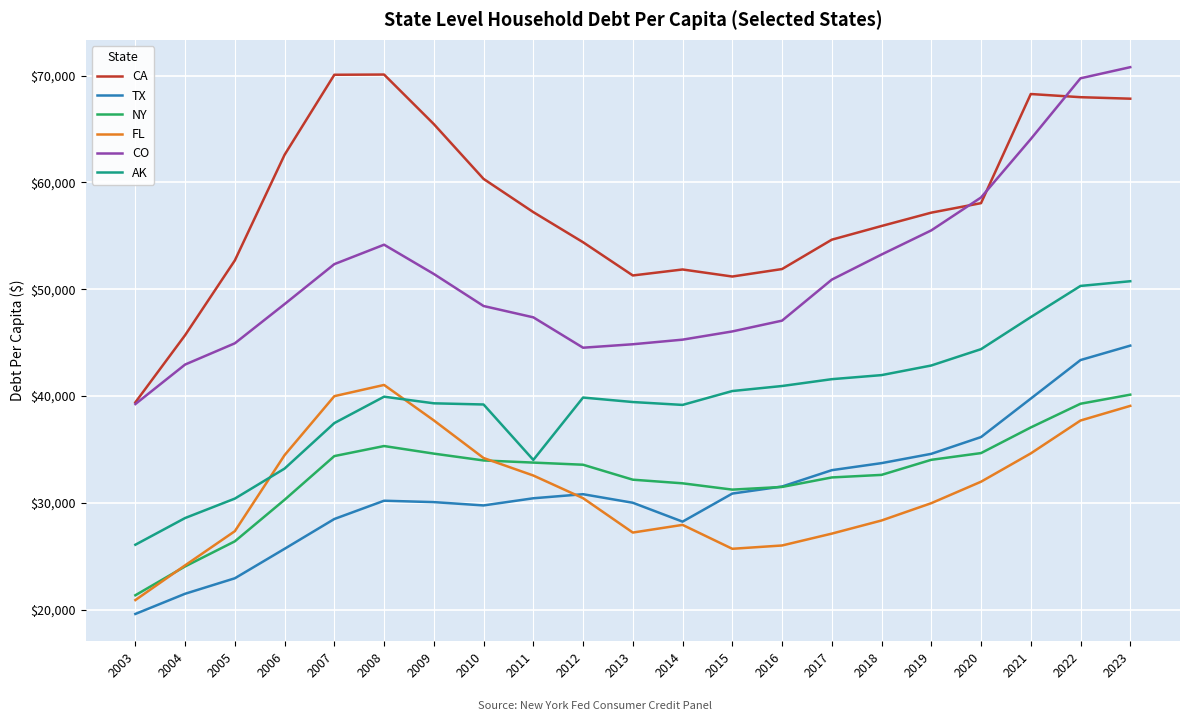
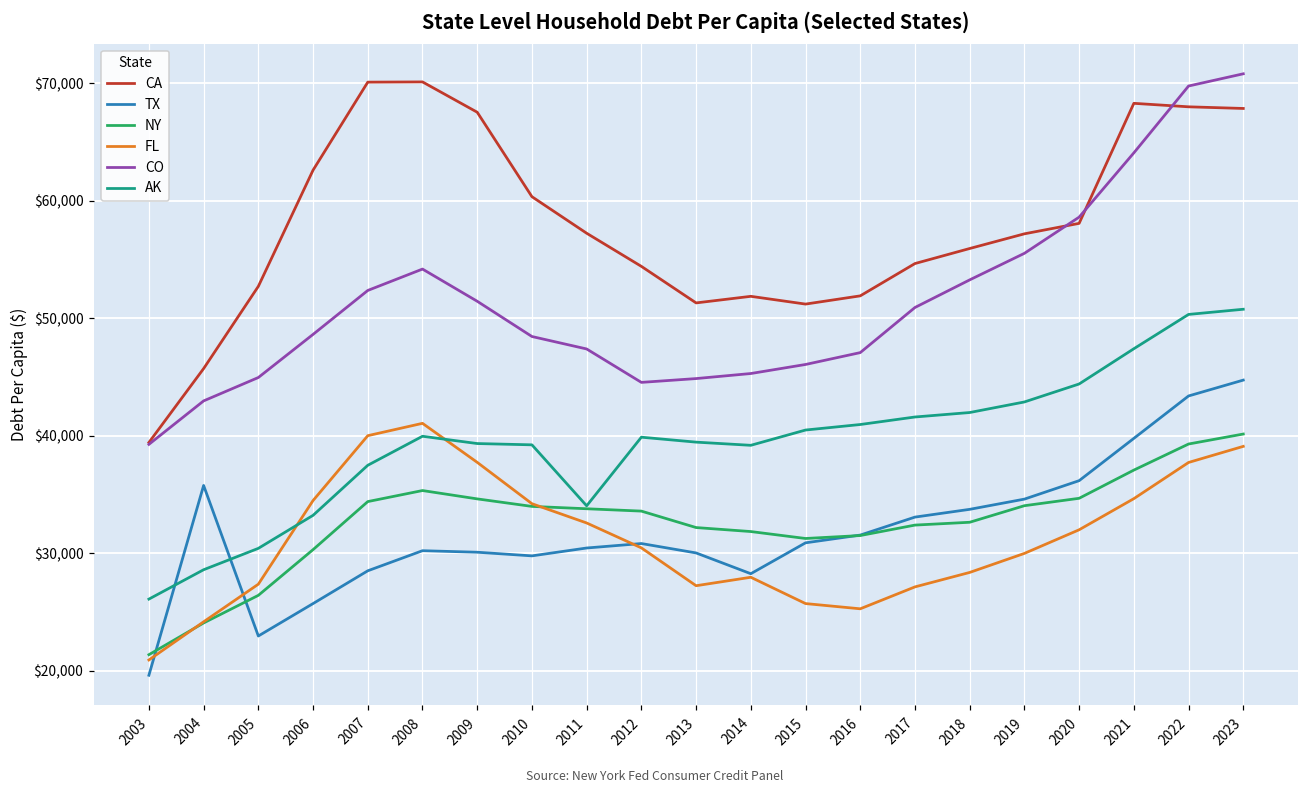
  {
    "CA": {
      "2004": "$45,700",
      "2005": "$52,700",
      "2006": "$62,600",
      "2007": "$70,100",
      "2008": "$70,100",
-     "2009": "$65,500",
+     "2009": "$67,500",
      "2010": "$60,300",
      "2011": "$57,200",
      "2012": "$54,400",
      "2013": "$51,300",
      "2014": "$51,900",
      "2015": "$51,200",
      "2016": "$51,900",
      "2017": "$54,600",
      "2018": "$55,900",
      "2019": "$57,200",
      "2020": "$58,100",
      "2021": "$68,300",
      "2022": "$68,000",
      "2023": "$67,800"
    },
    "TX": {
      "2003": "$19,600",
-     "2004": "$21,500",
+     "2004": "$35,800",
      "2005": "$22,900",
      "2006": "$25,700",
      "2007": "$28,500",
      "2008": "$30,200",
      "2009": "$30,100",
      "2010": "$29,800",
      "2011": "$30,400",
      "2012": "$30,800",
      "2013": "$30,000",
      "2014": "$28,200",
      "2015": "$30,900",
      "2017": "$33,100",
      "2018": "$33,700",
      "2019": "$34,600",
      "2020": "$36,200",
      "2021": "$39,800",
      "2022": "$43,400",
      "2023": "$44,700"
    },
    "FL": {
      "2003": "$20,900",
      "2005": "$27,400",
      "2006": "$34,500",
      "2007": "$40,000",
      "2008": "$41,000",
      "2009": "$37,700",
      "2011": "$32,600",
      "2012": "$30,400",
      "2013": "$27,200",
      "2014": "$27,900",
      "2015": "$25,700",
-     "2016": "$26,000",
+     "2016": "$25,300",
      "2017": "$27,100",
      "2018": "$28,400",
      "2019": "$30,000",
      "2020": "$32,000",
      "2021": "$34,600",
      "2022": "$37,700",
      "2023": "$39,100"
    },
    "CO": {
      "2004": "$43,000",
      "2005": "$44,900",
      "2006": "$48,600",
      "2007": "$52,400",
      "2008": "$54,200",
      "2009": "$51,400",
      "2010": "$48,400",
      "2011": "$47,400",
      "2012": "$44,500",
      "2013": "$44,900",
      "2014": "$45,300",
      "2015": "$46,100",
      "2016": "$47,100",
      "2017": "$50,900",
      "2018": "$53,300",
      "2019": "$55,500",
      "2020": "$58,600",
      "2021": "$64,100",
      "2022": "$69,800",
      "2023": "$70,800"
    }
  }
